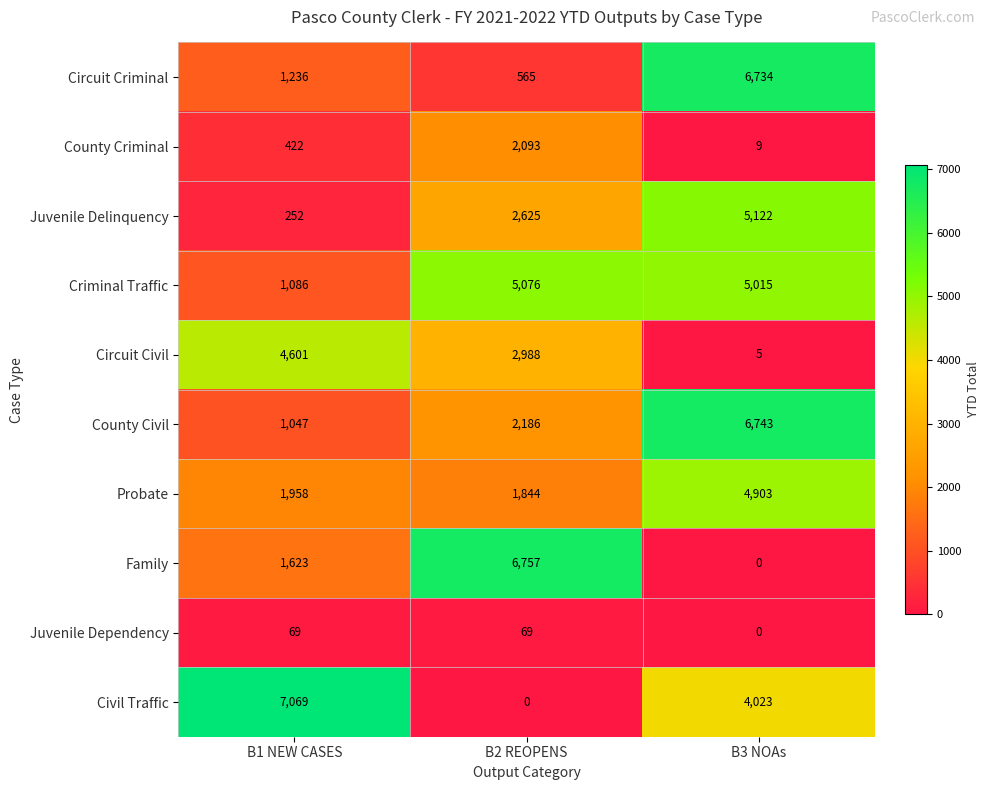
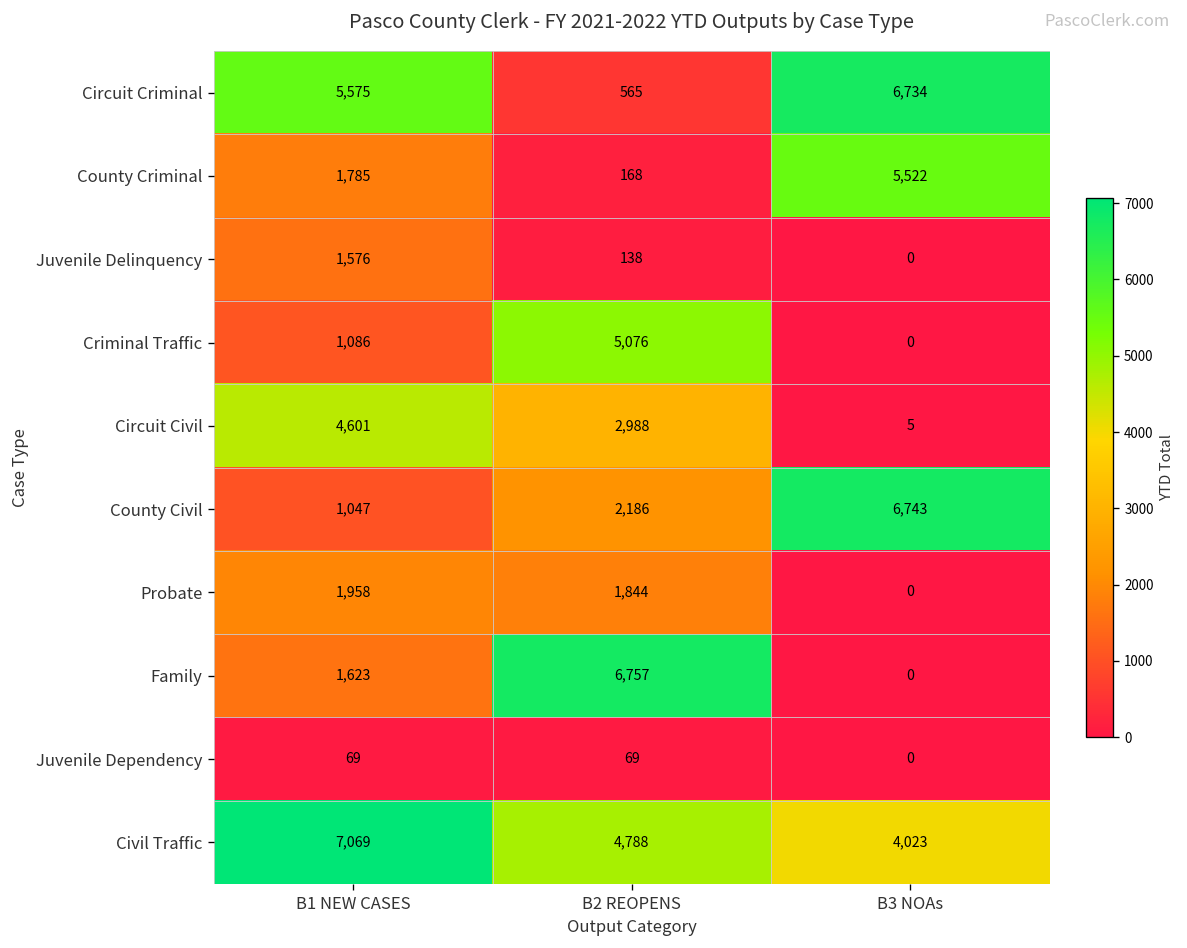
  {
    "Circuit Criminal": {
-     "B1 NEW CASES": "1,236",
+     "B1 NEW CASES": "5,575",
      "B2 REOPENS": "565",
      "B3 NOAs": "6,734"
    },
    "County Criminal": {
-     "B1 NEW CASES": "422",
-     "B2 REOPENS": "2,093",
-     "B3 NOAs": "9"
+     "B1 NEW CASES": "1,785",
+     "B2 REOPENS": "168",
+     "B3 NOAs": "5,522"
    },
    "Juvenile Delinquency": {
-     "B1 NEW CASES": "252",
-     "B2 REOPENS": "2,625",
-     "B3 NOAs": "5,122"
+     "B1 NEW CASES": "1,576",
+     "B2 REOPENS": "138",
+     "B3 NOAs": "0"
    },
    "Criminal Traffic": {
      "B1 NEW CASES": "1,086",
      "B2 REOPENS": "5,076",
-     "B3 NOAs": "5,015"
+     "B3 NOAs": "0"
    },
    "Circuit Civil": {
      "B1 NEW CASES": "4,601",
      "B2 REOPENS": "2,988",
      "B3 NOAs": "5"
    },
    "County Civil": {
      "B1 NEW CASES": "1,047",
      "B2 REOPENS": "2,186",
      "B3 NOAs": "6,743"
    },
    "Probate": {
      "B1 NEW CASES": "1,958",
      "B2 REOPENS": "1,844",
-     "B3 NOAs": "4,903"
+     "B3 NOAs": "0"
    },
    "Family": {
      "B1 NEW CASES": "1,623",
      "B2 REOPENS": "6,757",
      "B3 NOAs": "0"
    },
    "Juvenile Dependency": {
      "B1 NEW CASES": "69",
      "B2 REOPENS": "69",
      "B3 NOAs": "0"
    },
    "Civil Traffic": {
      "B1 NEW CASES": "7,069",
-     "B2 REOPENS": "0",
+     "B2 REOPENS": "4,788",
      "B3 NOAs": "4,023"
    }
  }
